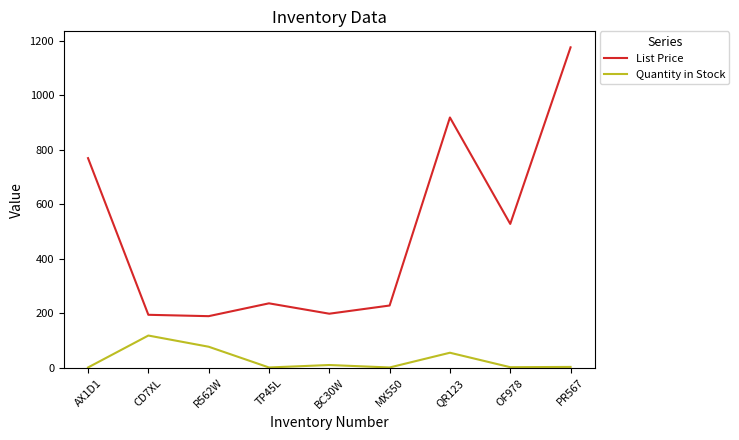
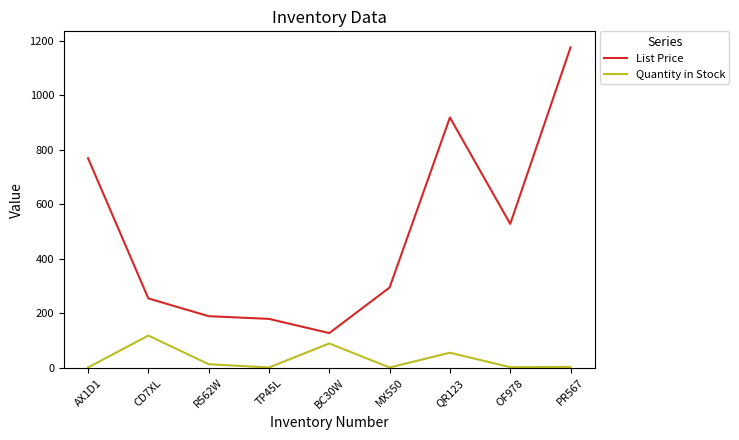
  {
    "List Price": {
      "AX1D1": 770,
-     "CD7XL": 200,
+     "CD7XL": 260,
      "R562W": 190,
-     "TP45L": 240,
-     "BC30W": 200,
-     "MX550": 230,
+     "TP45L": 180,
+     "BC30W": 130,
+     "MX550": 300,
      "QR123": 920,
      "OF978": 530,
      "PR567": 1180
    },
    "Quantity in Stock": {
      "AX1D1": 0,
      "CD7XL": 120,
-     "R562W": 80,
+     "R562W": 10,
      "TP45L": 0,
-     "BC30W": 10,
+     "BC30W": 90,
      "MX550": 0,
      "QR123": 60,
      "OF978": 0,
      "PR567": 0
    }
  }
